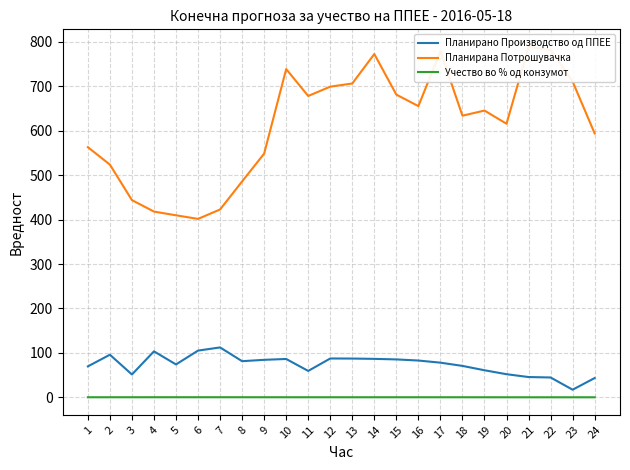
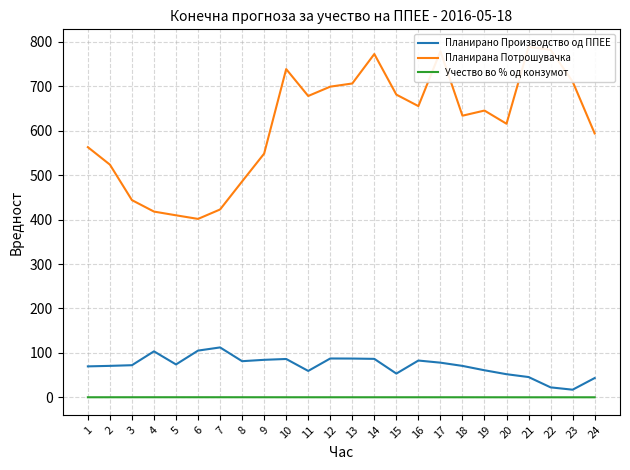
  {
    "Планирано Производство од ППЕЕ": {
      "1": 70,
-     "2": 100,
-     "3": 50,
+     "2": 70,
+     "3": 70,
      "4": 100,
      "5": 70,
      "6": 110,
      "7": 110,
      "8": 80,
      "9": 80,
      "10": 90,
      "11": 60,
      "12": 90,
      "13": 90,
      "14": 90,
-     "15": 90,
+     "15": 50,
      "16": 80,
      "17": 80,
      "18": 70,
      "19": 60,
      "20": 50,
      "21": 50,
-     "22": 40,
+     "22": 20,
      "23": 20,
      "24": 40
    },
    "Планирана Потрошувачка": {
      "1": 560,
      "2": 520,
      "3": 440,
      "4": 420,
      "5": 410,
      "6": 400,
      "7": 420,
      "8": 490,
      "9": 550,
      "10": 740,
      "11": 680,
      "12": 700,
      "13": 710,
      "14": 770,
      "15": 680,
      "16": 660,
      "18": 630,
      "19": 650,
      "20": 620,
      "24": 590
    },
    "Учество во % од конзумот": {
      "1": 0,
      "2": 0,
      "3": 0,
      "4": 0,
      "5": 0,
      "6": 0,
      "7": 0,
      "8": 0,
      "9": 0,
      "10": 0,
      "11": 0,
      "12": 0,
      "13": 0,
      "14": 0,
      "15": 0,
      "16": 0,
      "17": 0,
      "18": 0,
      "19": 0,
      "20": 0,
      "21": 0,
      "22": 0,
      "23": 0,
      "24": 0
    }
  }
